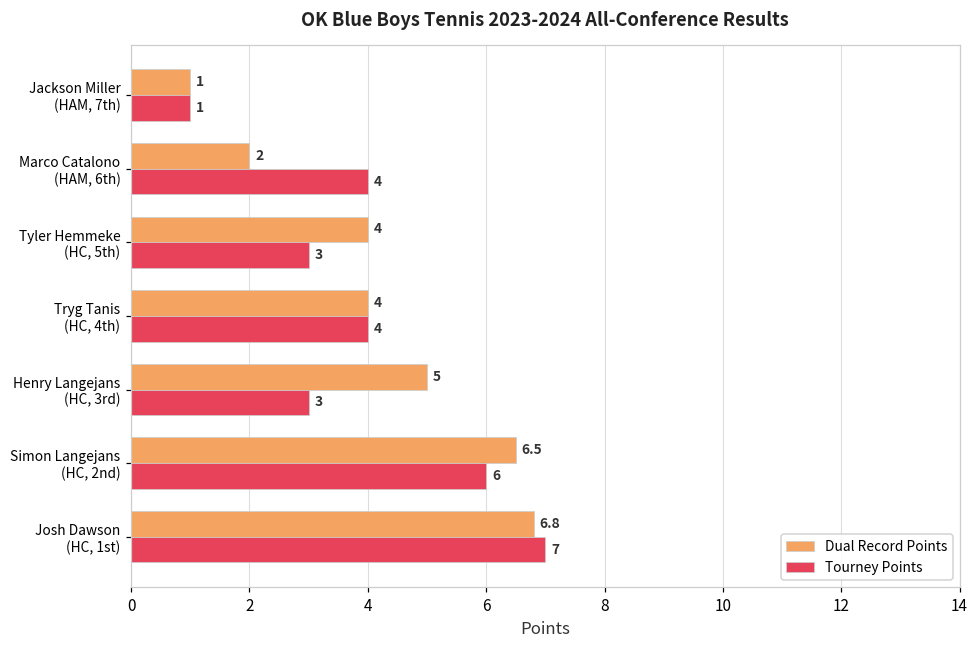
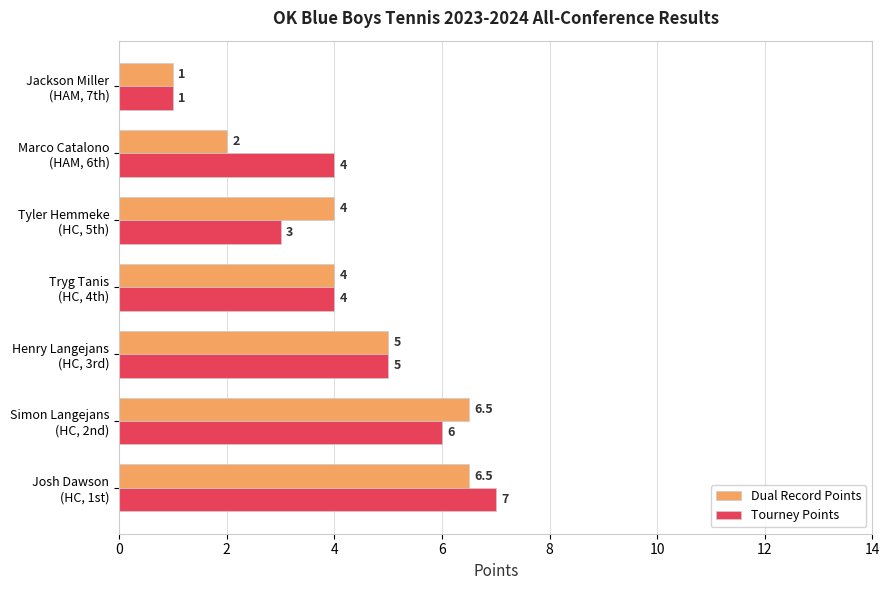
  {
    "Dual Record Points": {
      "Jackson Miller (HAM, 7th)": 1,
      "Marco Catalono (HAM, 6th)": 2,
      "Tyler Hemmeke (HC, 5th)": 4,
      "Tryg Tanis (HC, 4th)": 4,
      "Henry Langejans (HC, 3rd)": 5,
      "Simon Langejans (HC, 2nd)": 6.5,
-     "Josh Dawson (HC, 1st)": 6.8
+     "Josh Dawson (HC, 1st)": 6.5
    },
    "Tourney Points": {
      "Jackson Miller (HAM, 7th)": 1,
      "Marco Catalono (HAM, 6th)": 4,
      "Tyler Hemmeke (HC, 5th)": 3,
      "Tryg Tanis (HC, 4th)": 4,
-     "Henry Langejans (HC, 3rd)": 3,
+     "Henry Langejans (HC, 3rd)": 5,
      "Simon Langejans (HC, 2nd)": 6,
      "Josh Dawson (HC, 1st)": 7
    }
  }
